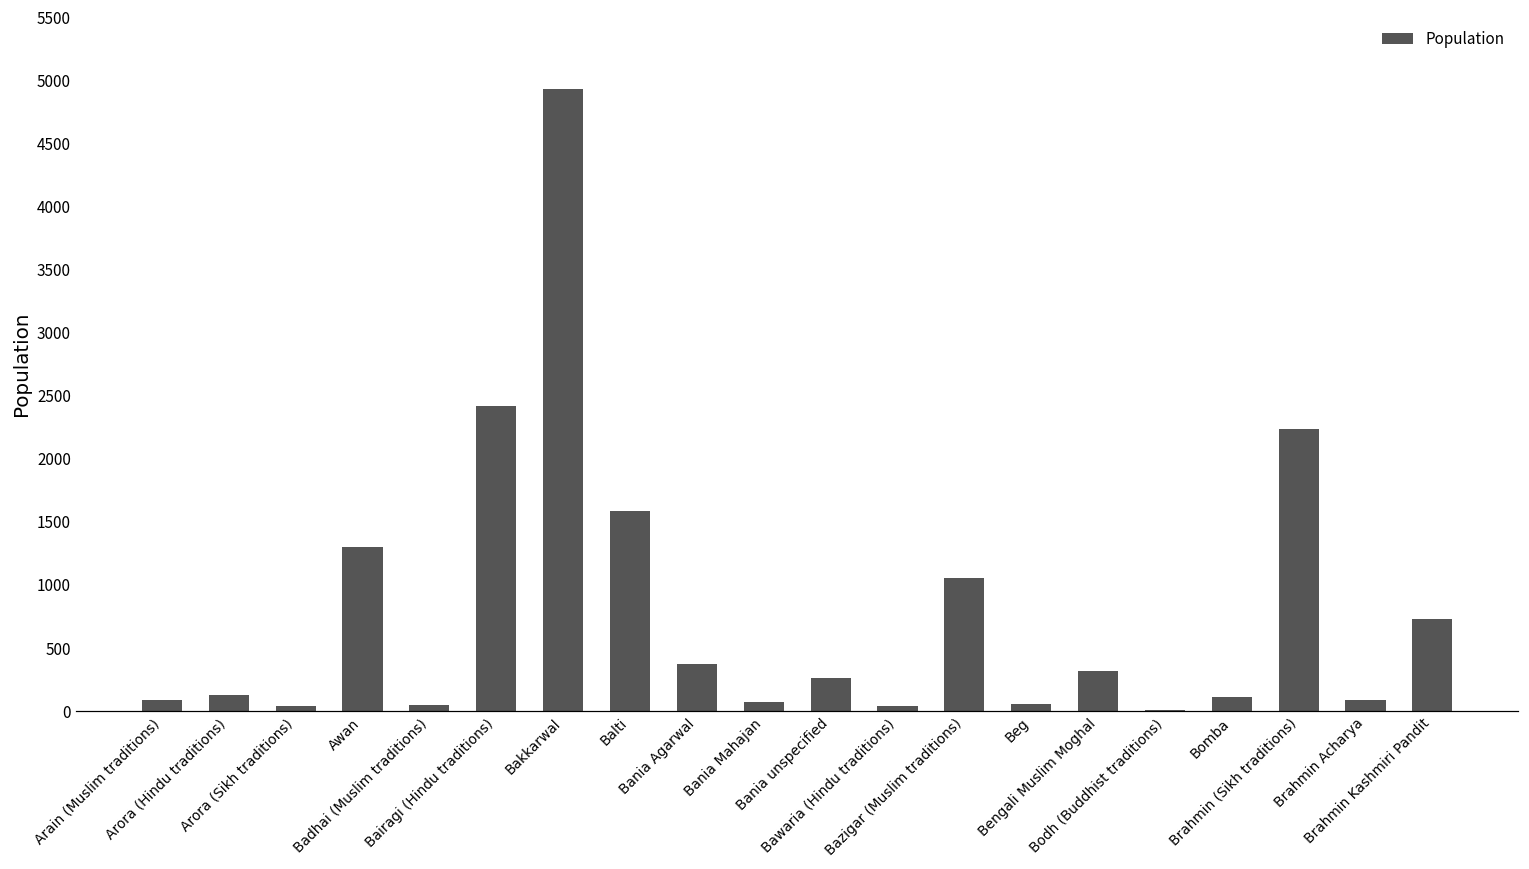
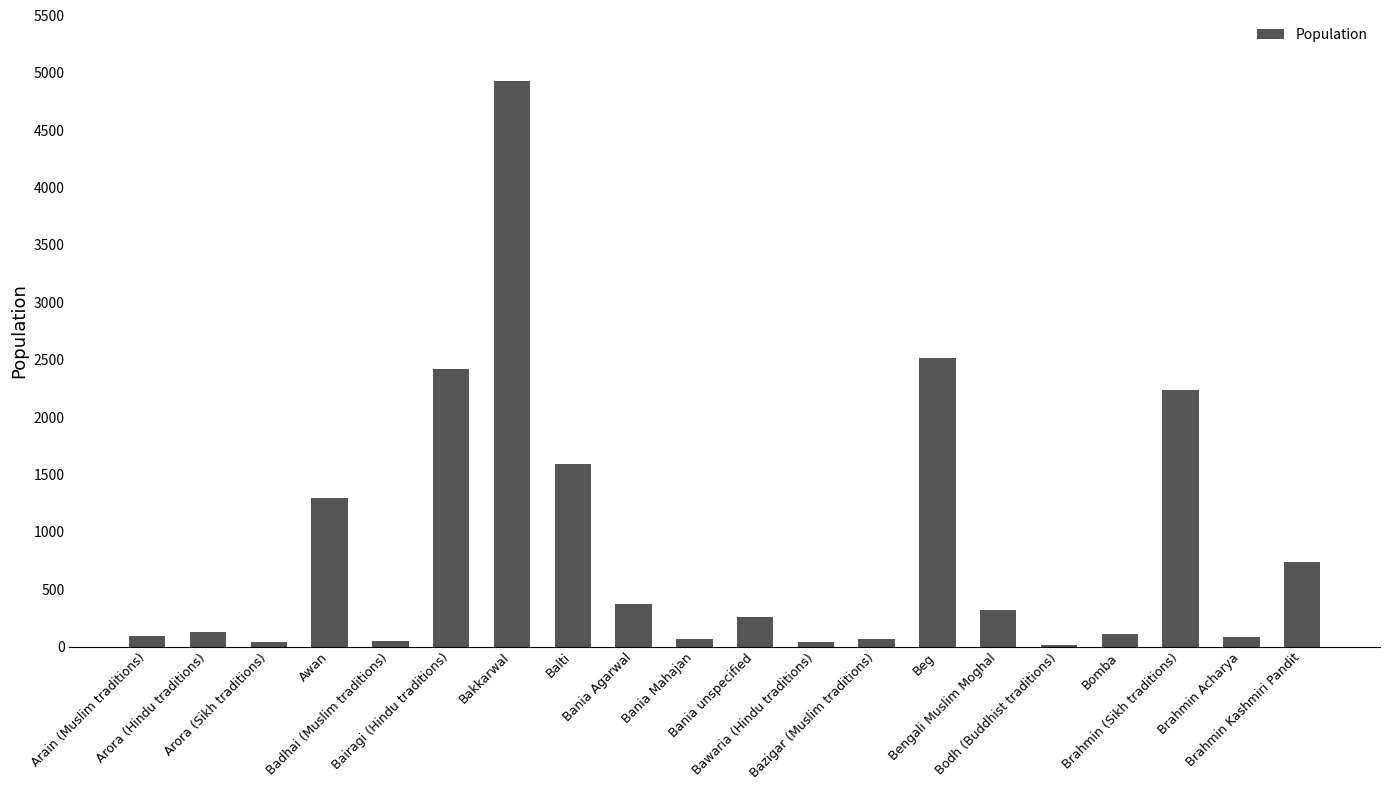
  {
    "Arain (Muslim traditions)": 90,
    "Arora (Hindu traditions)": 130,
    "Arora (Sikh traditions)": 40,
    "Awan": 1300,
    "Badhai (Muslim traditions)": 50,
    "Bairagi (Hindu traditions)": 2420,
    "Bakkarwal": 4930,
    "Balti": 1590,
    "Bania Agarwal": 370,
    "Bania Mahajan": 70,
    "Bania unspecified": 260,
    "Bawaria (Hindu traditions)": 40,
-   "Bazigar (Muslim traditions)": 1050,
-   "Beg": 60,
+   "Bazigar (Muslim traditions)": 70,
+   "Beg": 2520,
    "Bengali Muslim Moghal": 320,
    "Bomba": 110,
    "Brahmin (Sikh traditions)": 2240,
    "Brahmin Acharya": 90,
    "Brahmin Kashmiri Pandit": 730
  }
